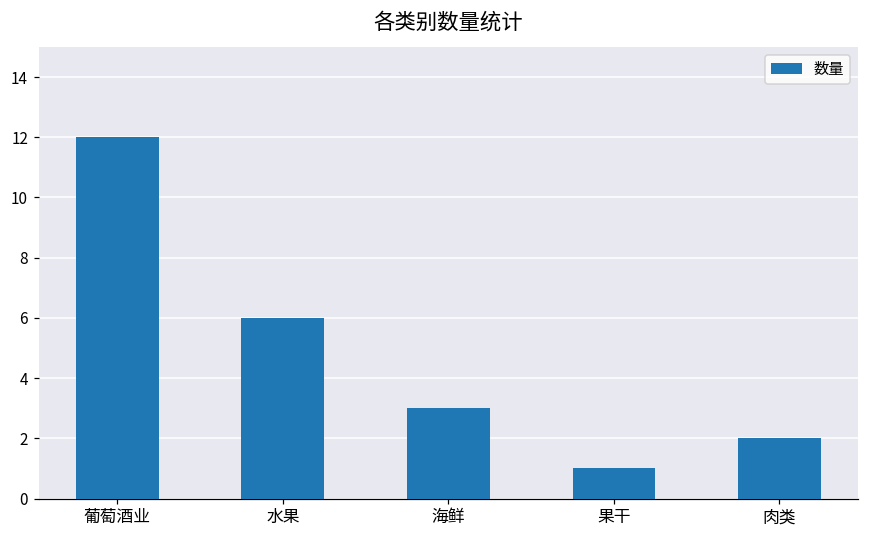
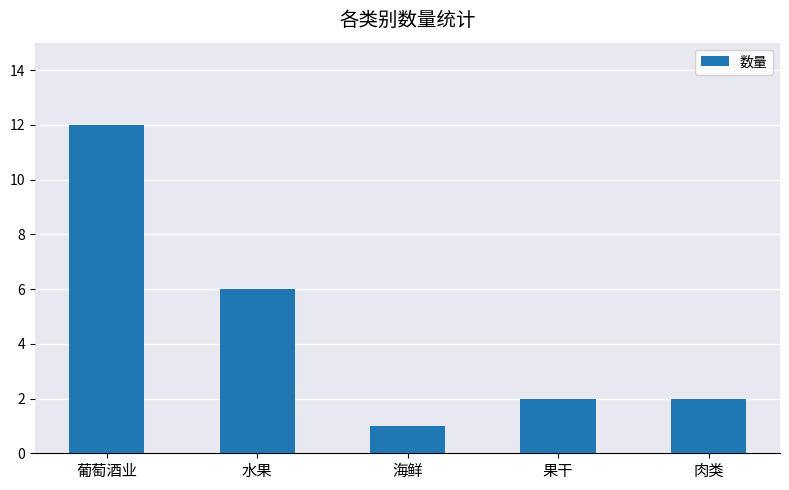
  {
    "葡萄酒业": 12,
    "水果": 6,
-   "海鲜": 3,
-   "果干": 1,
+   "海鲜": 1,
+   "果干": 2,
    "肉类": 2
  }
